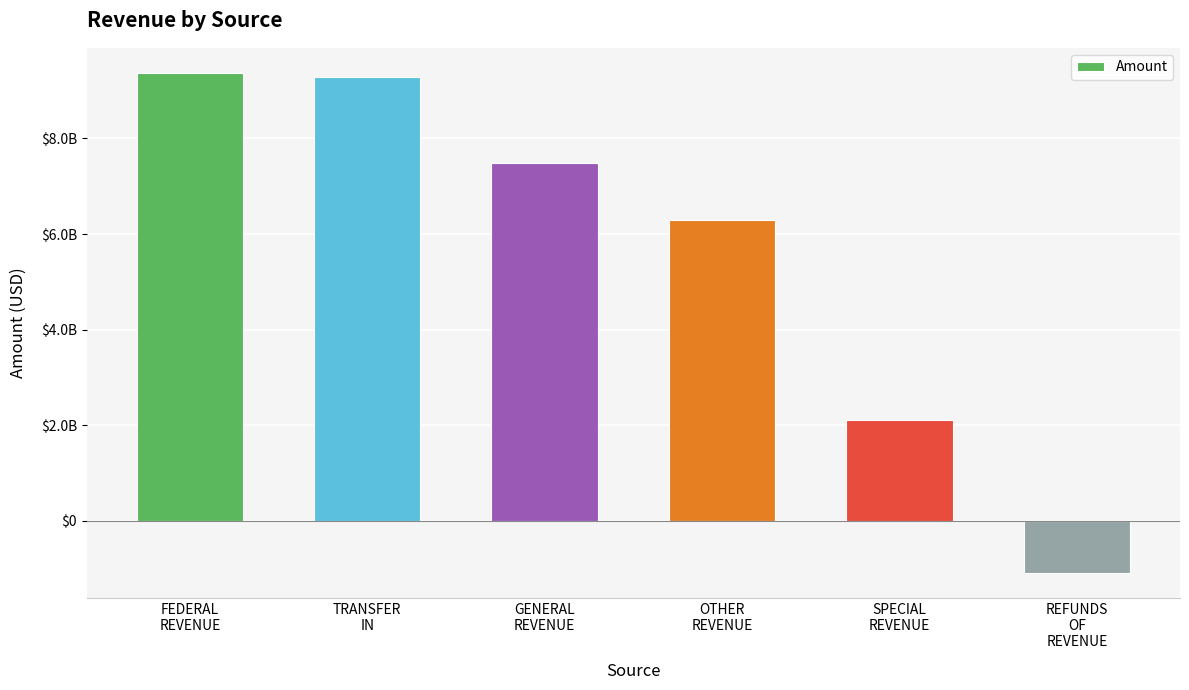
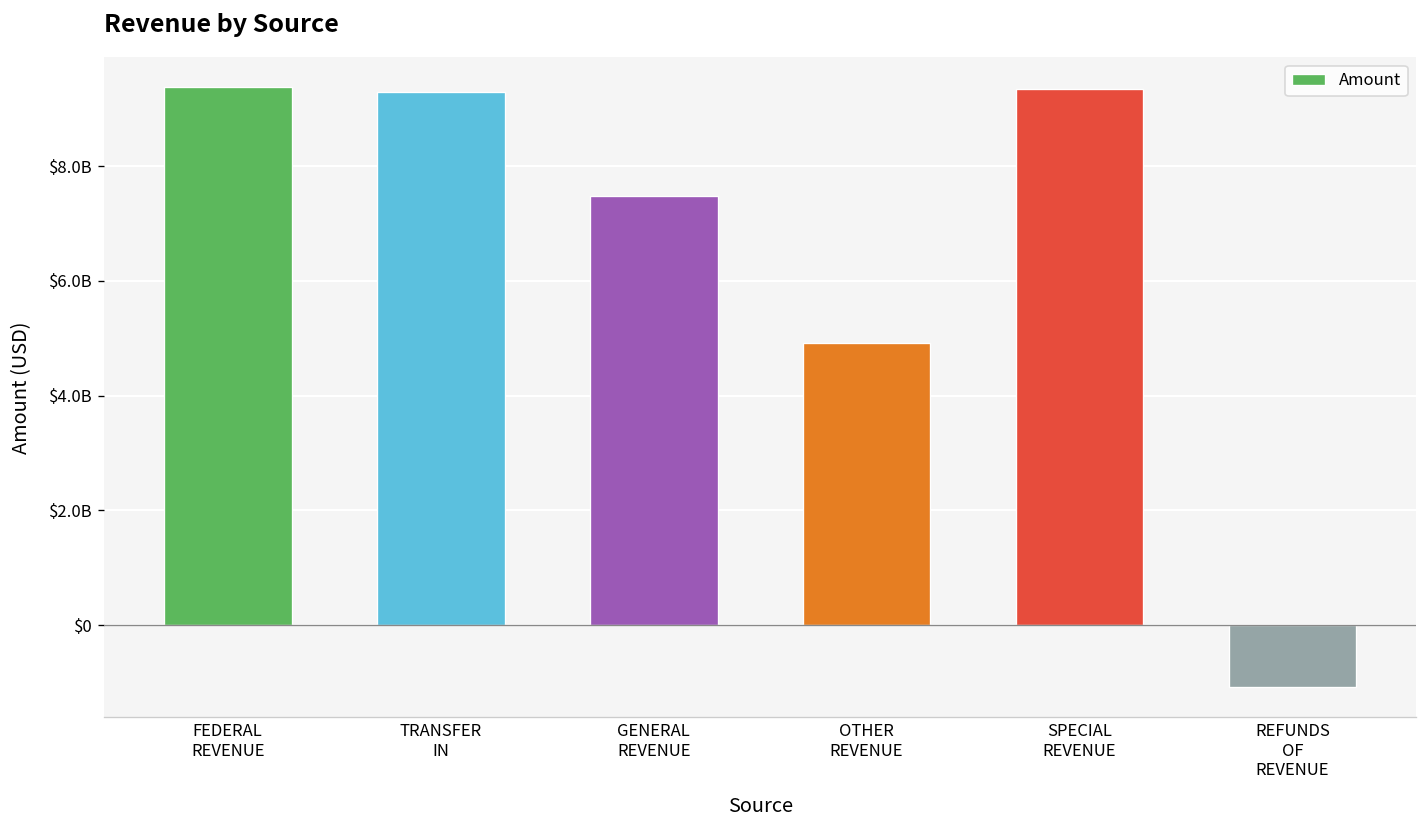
  {
    "FEDERAL REVENUE": "$9400000000",
    "TRANSFER IN": "$9300000000",
    "GENERAL REVENUE": "$7500000000",
-   "OTHER REVENUE": "$6300000000",
-   "SPECIAL REVENUE": "$2100000000",
+   "OTHER REVENUE": "$4900000000",
+   "SPECIAL REVENUE": "$9300000000",
    "REFUNDS OF REVENUE": "$-1100000000"
  }
